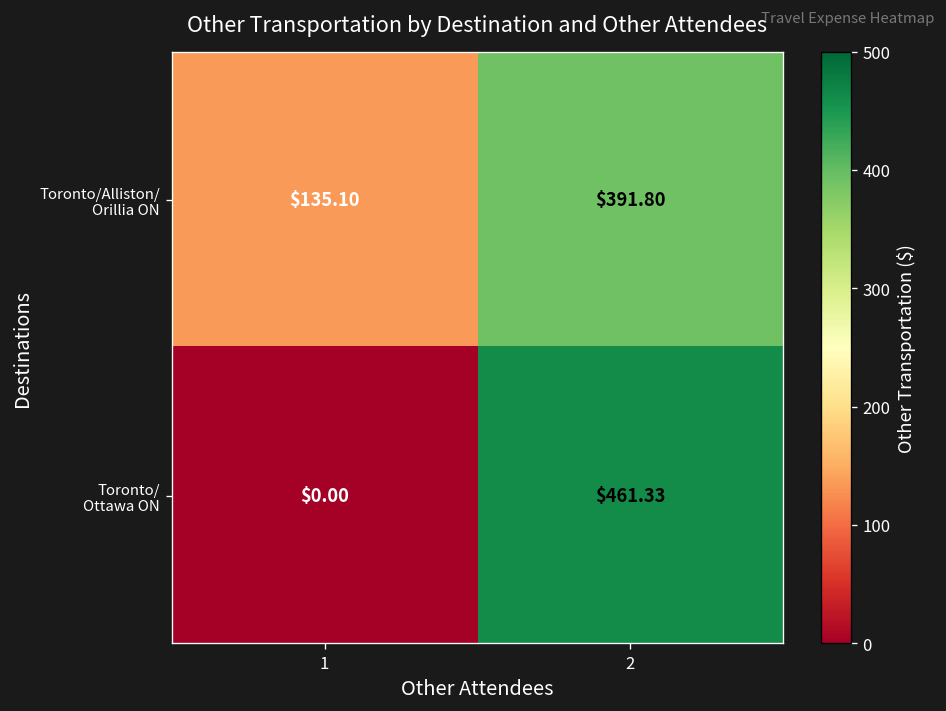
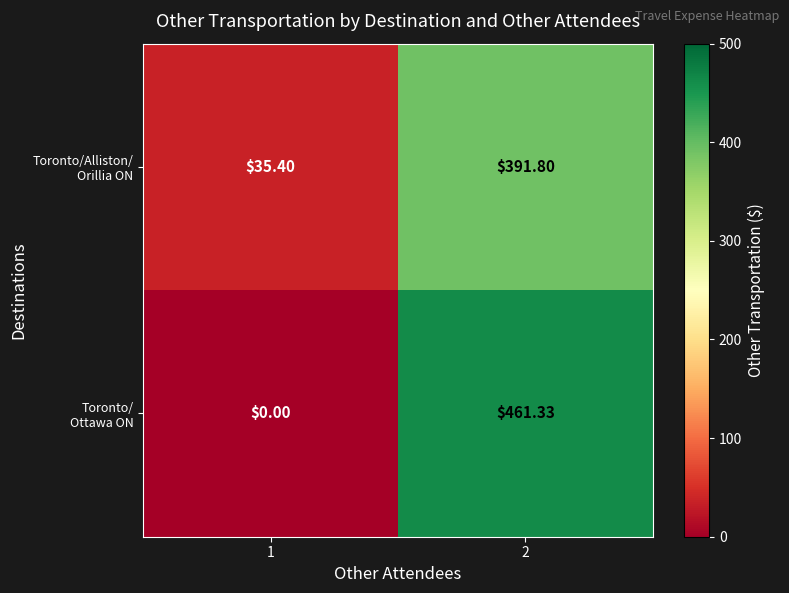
  {
    "Toronto/Alliston/ Orillia ON": {
-     "1": "$135.10",
+     "1": "$35.40",
      "2": "$391.80"
    },
    "Toronto/ Ottawa ON": {
      "1": "$0.00",
      "2": "$461.33"
    }
  }
